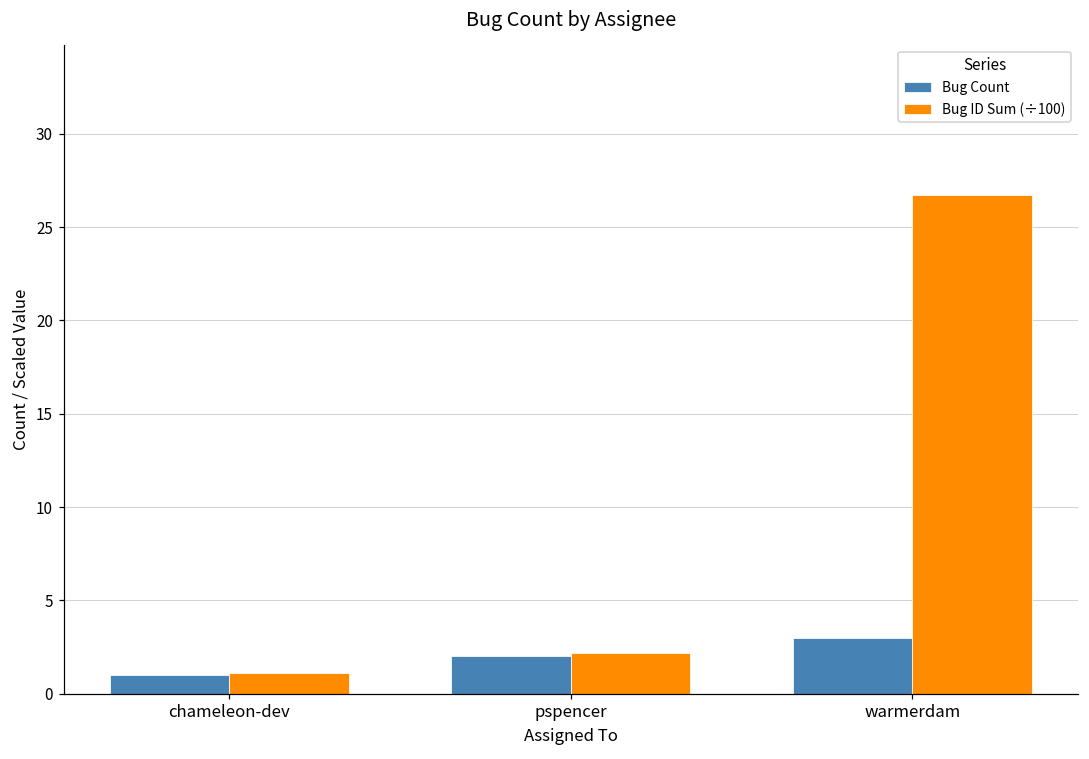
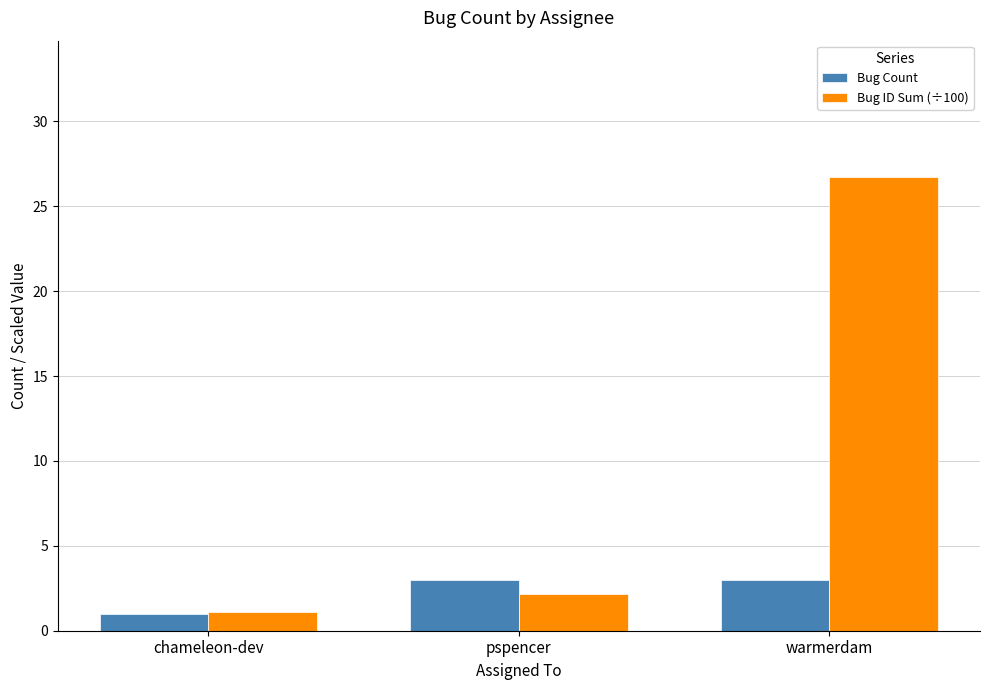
  {
    "Bug Count": {
      "chameleon-dev": 1,
-     "pspencer": 2,
+     "pspencer": 3,
      "warmerdam": 3
    },
    "Bug ID Sum (÷100)": {
      "chameleon-dev": 1,
      "pspencer": 2.2,
      "warmerdam": 26.7
    }
  }
